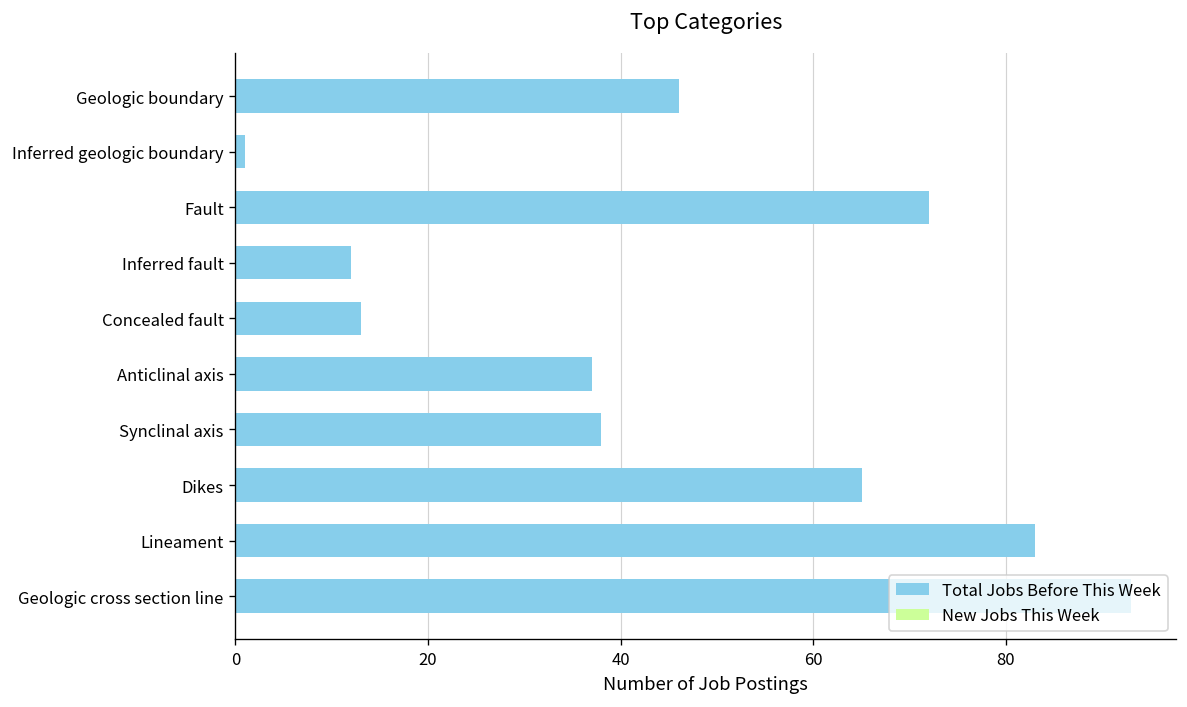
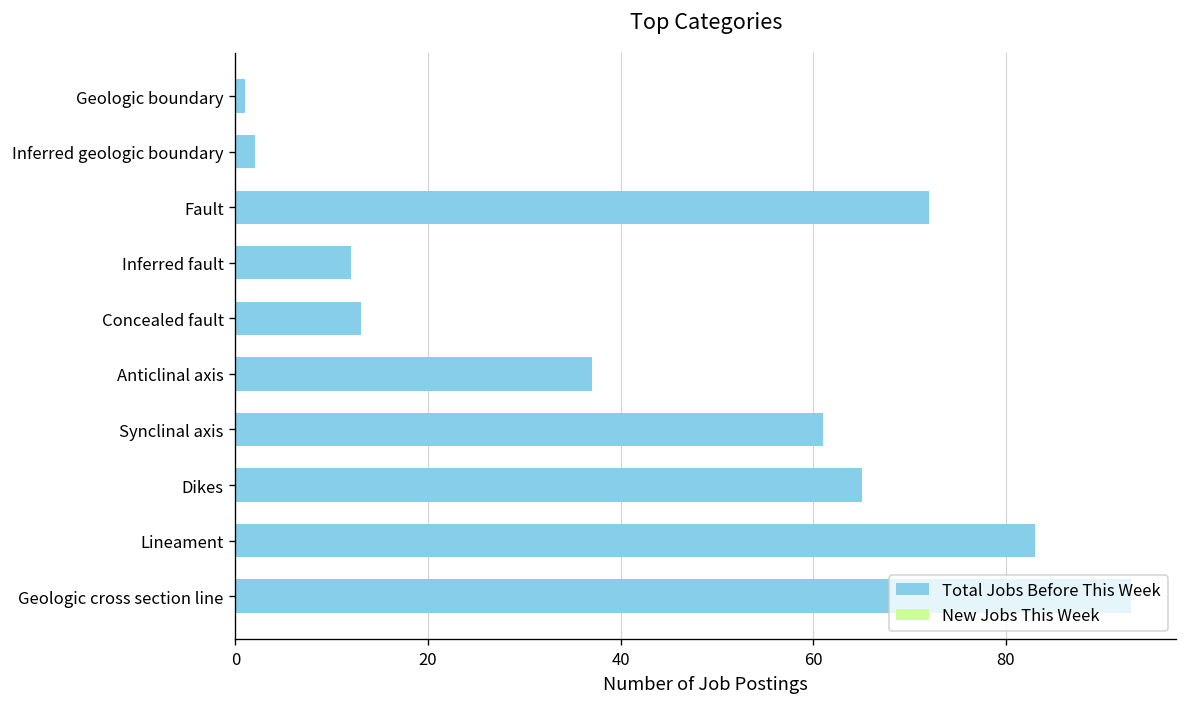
  {
    "Total Jobs Before This Week": {
-     "Geologic boundary": 46,
-     "Inferred geologic boundary": 1,
+     "Geologic boundary": 1,
+     "Inferred geologic boundary": 2,
      "Fault": 72,
      "Inferred fault": 12,
      "Concealed fault": 13,
      "Anticlinal axis": 37,
-     "Synclinal axis": 38,
+     "Synclinal axis": 61,
      "Dikes": 65,
      "Lineament": 83
    },
    "New Jobs This Week": {
      "Geologic boundary": 0,
      "Inferred geologic boundary": 0,
      "Fault": 0,
      "Inferred fault": 0,
      "Concealed fault": 0,
      "Anticlinal axis": 0,
      "Synclinal axis": 0,
      "Dikes": 0,
      "Lineament": 0,
      "Geologic cross section line": 0
    }
  }
